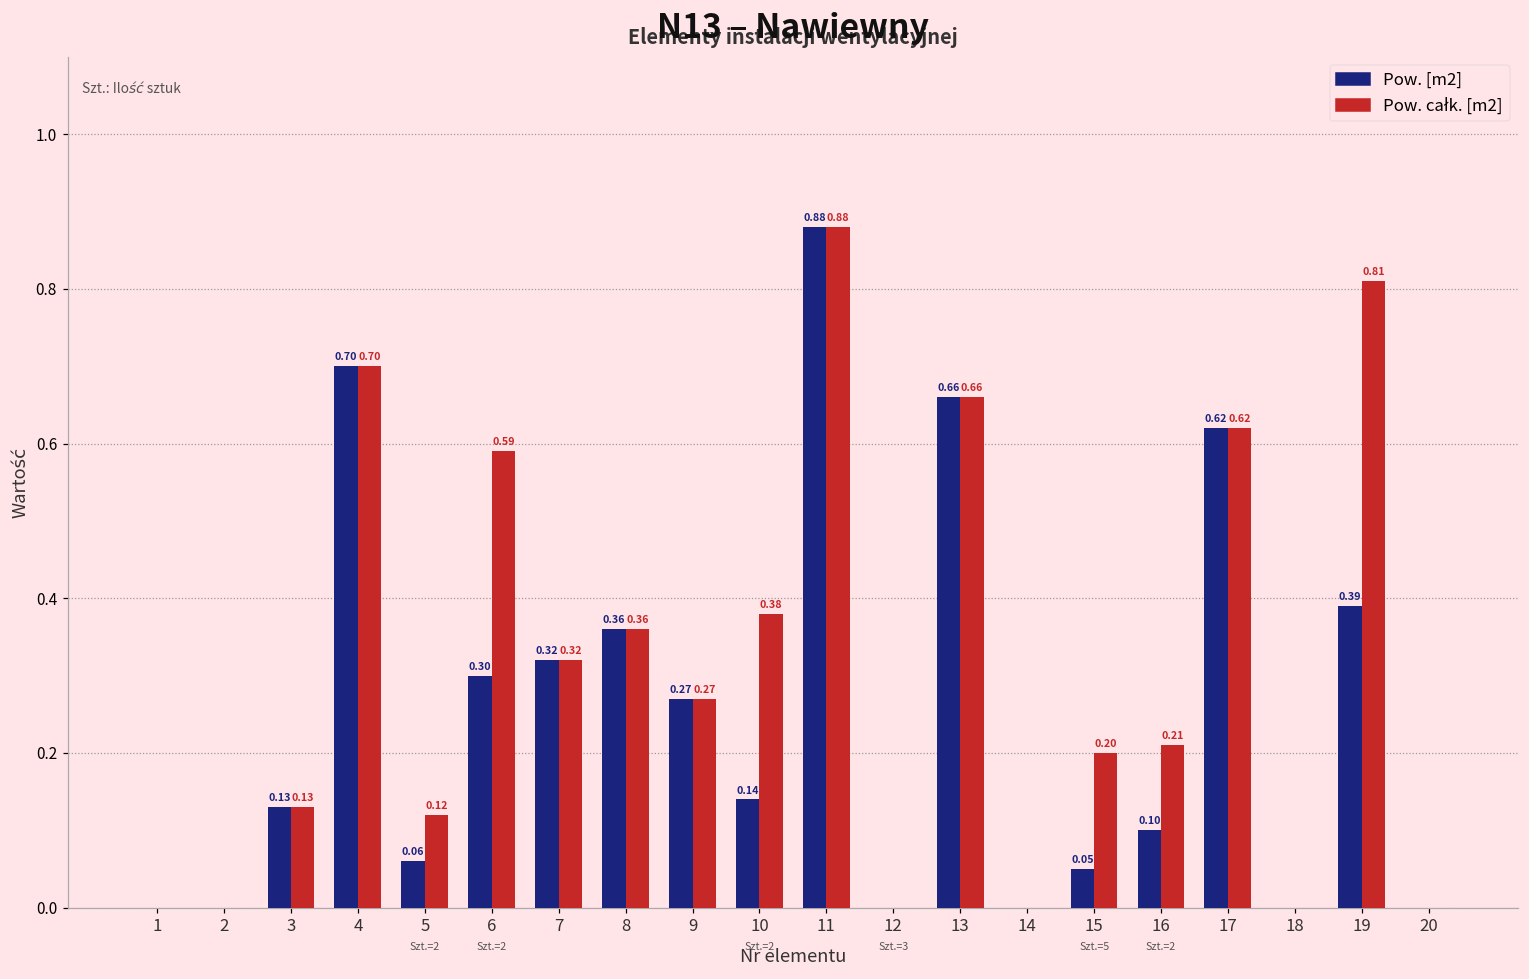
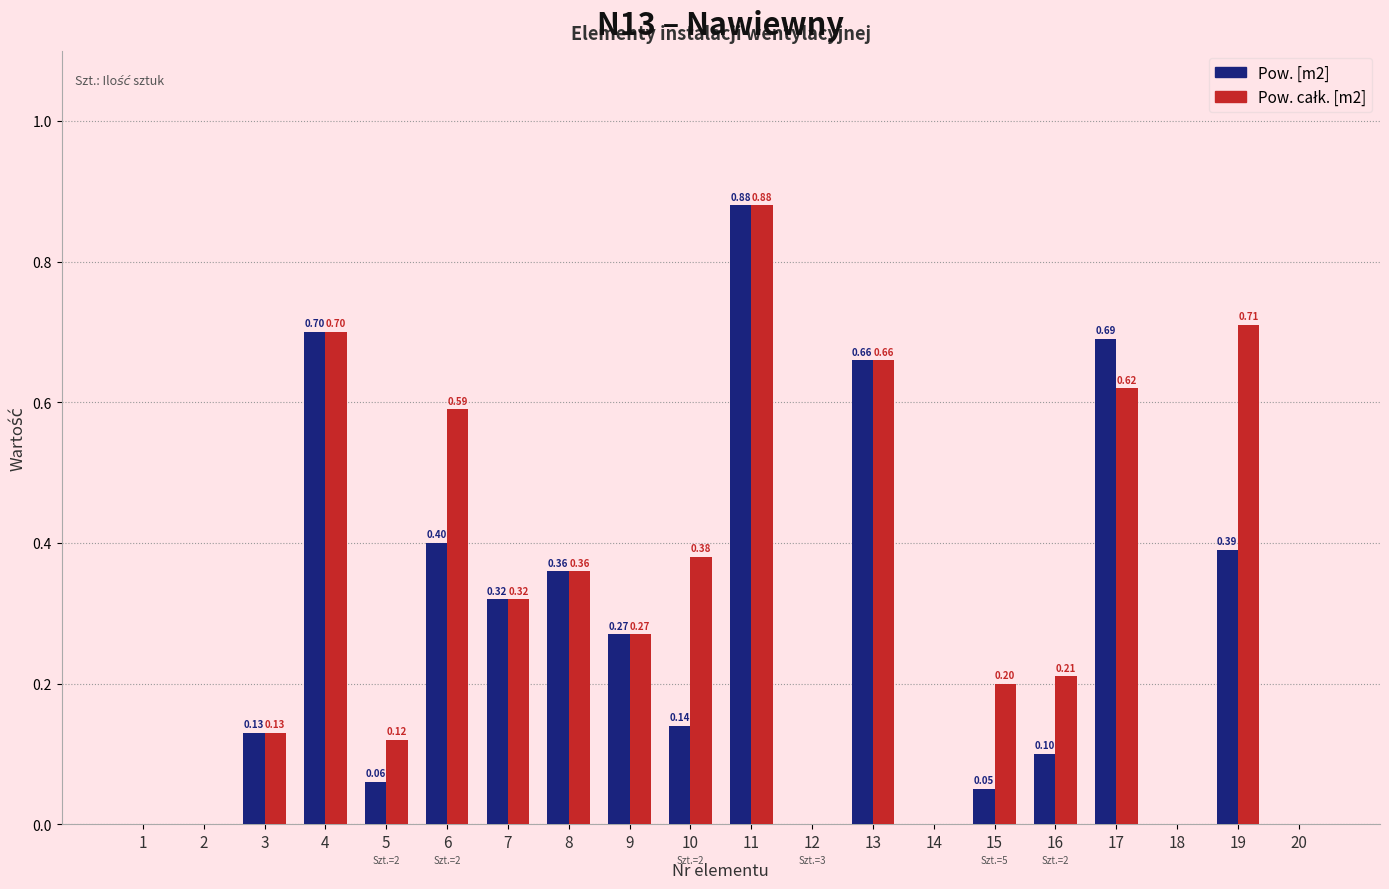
  {
    "Pow. [m2]": {
      "3": 0.13,
      "4": 0.70,
      "5": 0.06,
-     "6": 0.30,
+     "6": 0.40,
      "7": 0.32,
      "8": 0.36,
      "9": 0.27,
      "10": 0.14,
      "11": 0.88,
      "13": 0.66,
      "15": 0.05,
      "16": 0.10,
-     "17": 0.62,
+     "17": 0.69,
      "19": 0.39
    },
    "Pow. całk. [m2]": {
      "3": 0.13,
      "4": 0.70,
      "5": 0.12,
      "6": 0.59,
      "7": 0.32,
      "8": 0.36,
      "9": 0.27,
      "10": 0.38,
      "11": 0.88,
      "13": 0.66,
      "15": 0.20,
      "16": 0.21,
      "17": 0.62,
-     "19": 0.81
+     "19": 0.71
    }
  }
